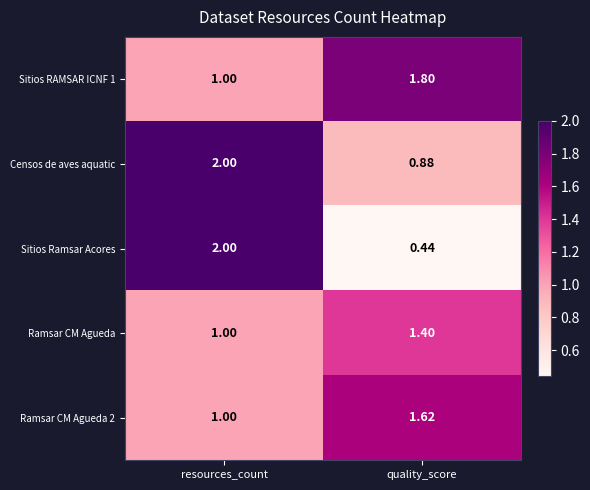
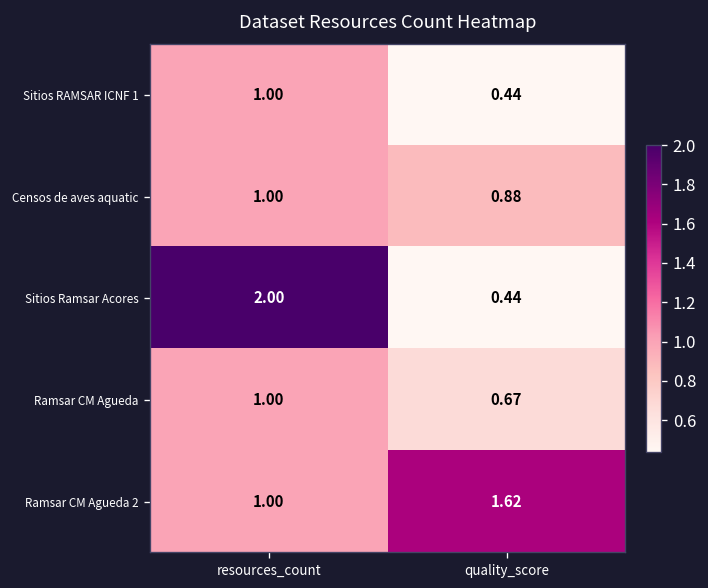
  {
    "Sitios RAMSAR ICNF 1": {
      "resources_count": 1.00,
-     "quality_score": 1.80
+     "quality_score": 0.44
    },
    "Censos de aves aquatic": {
-     "resources_count": 2.00,
+     "resources_count": 1.00,
      "quality_score": 0.88
    },
    "Sitios Ramsar Acores": {
      "resources_count": 2.00,
      "quality_score": 0.44
    },
    "Ramsar CM Agueda": {
      "resources_count": 1.00,
-     "quality_score": 1.40
+     "quality_score": 0.67
    },
    "Ramsar CM Agueda 2": {
      "resources_count": 1.00,
      "quality_score": 1.62
    }
  }
